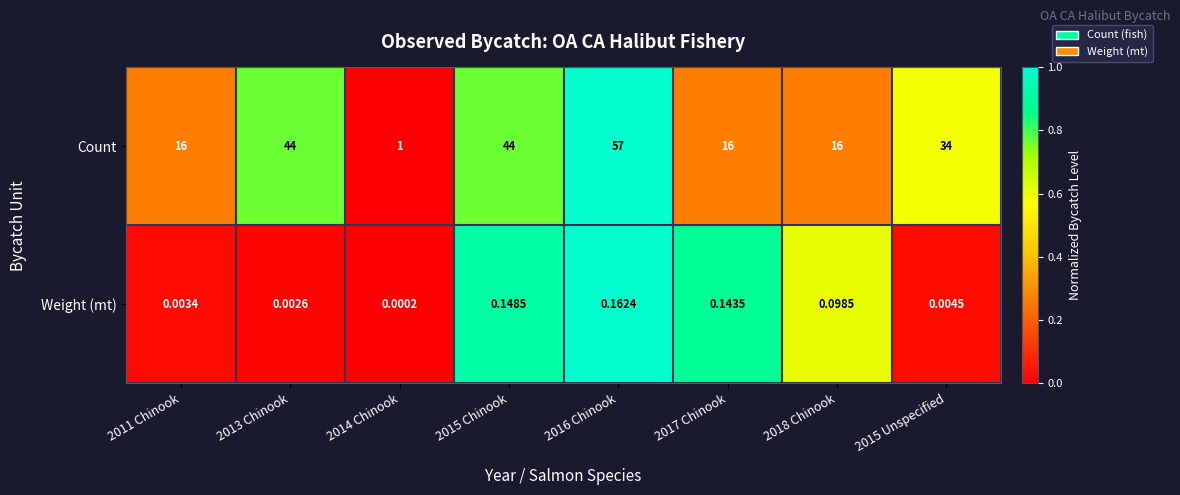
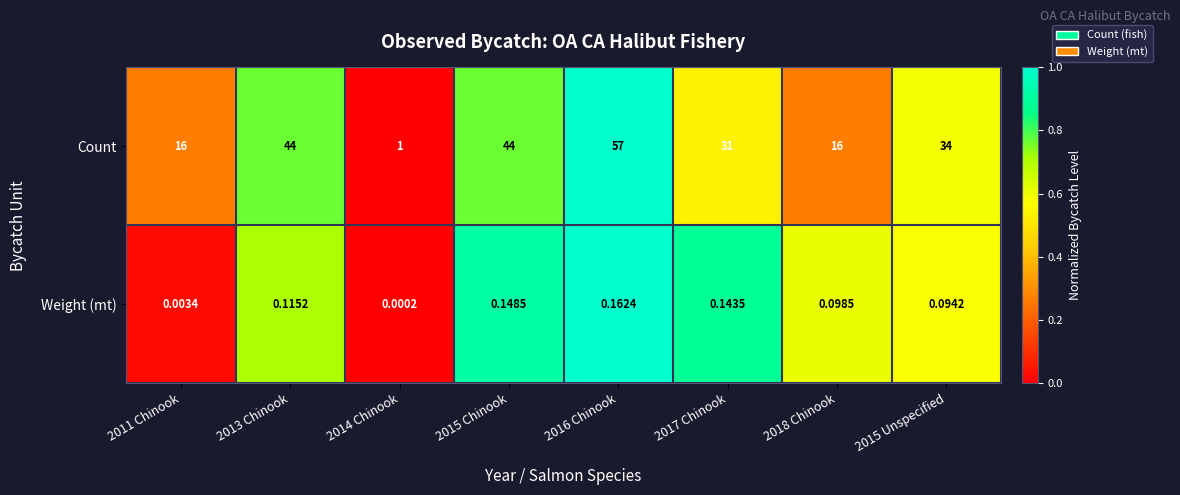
  {
    "Count": {
      "2011 Chinook": 16,
      "2013 Chinook": 44,
      "2014 Chinook": 1,
      "2015 Chinook": 44,
      "2016 Chinook": 57,
-     "2017 Chinook": 16,
+     "2017 Chinook": 31,
      "2018 Chinook": 16,
      "2015 Unspecified": 34
    },
    "Weight (mt)": {
      "2011 Chinook": 0.0034,
-     "2013 Chinook": 0.0026,
+     "2013 Chinook": 0.1152,
      "2014 Chinook": 0.0002,
      "2015 Chinook": 0.1485,
      "2016 Chinook": 0.1624,
      "2017 Chinook": 0.1435,
      "2018 Chinook": 0.0985,
-     "2015 Unspecified": 0.0045
+     "2015 Unspecified": 0.0942
    }
  }
